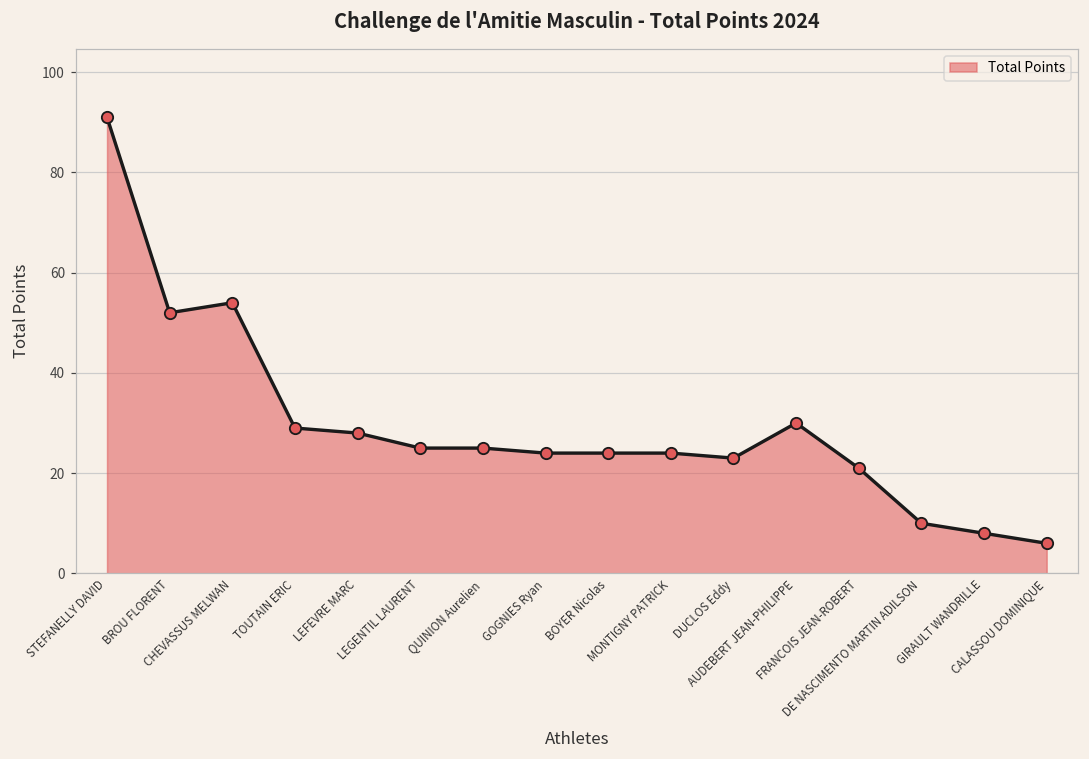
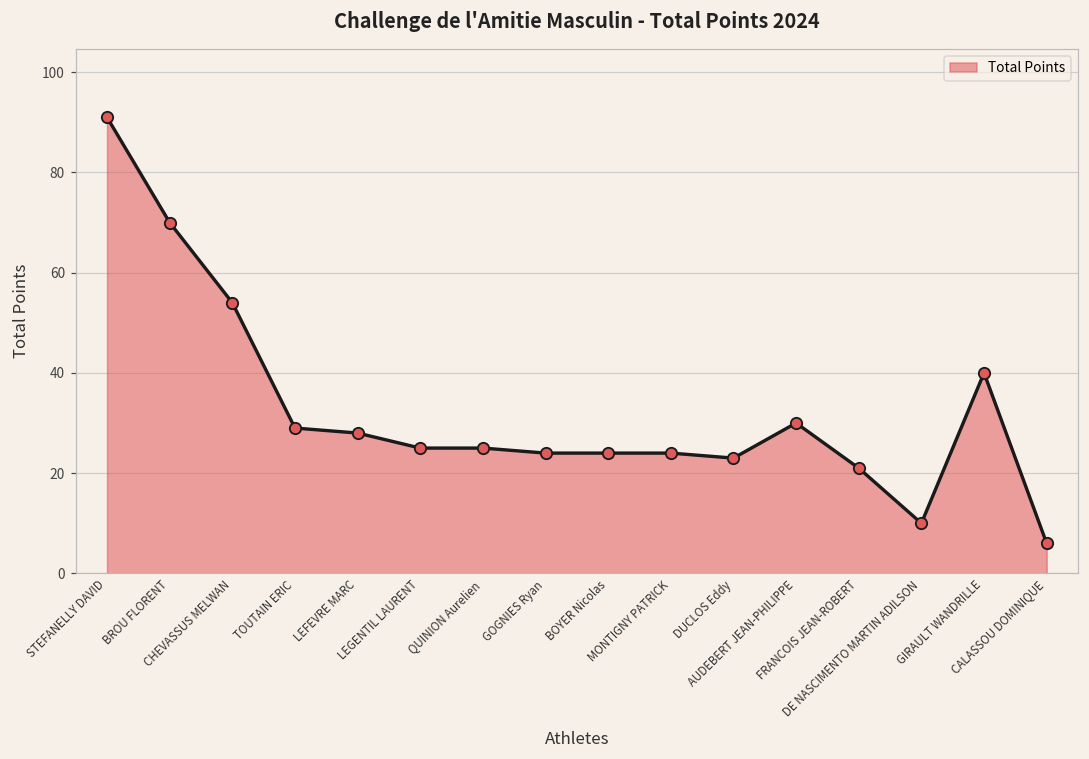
  {
    "STEFANELLY DAVID": 91,
-   "BROU FLORENT": 52,
+   "BROU FLORENT": 70,
    "CHEVASSUS MELWAN": 54,
    "TOUTAIN ERIC": 29,
    "LEFEVRE MARC": 28,
    "LEGENTIL LAURENT": 25,
    "QUINION Aurelien": 25,
    "GOGNIES Ryan": 24,
    "BOYER Nicolas": 24,
    "MONTIGNY PATRICK": 24,
    "DUCLOS Eddy": 23,
    "AUDEBERT JEAN-PHILIPPE": 30,
    "FRANCOIS JEAN-ROBERT": 21,
    "DE NASCIMENTO MARTIN ADILSON": 10,
-   "GIRAULT WANDRILLE": 8,
+   "GIRAULT WANDRILLE": 40,
    "CALASSOU DOMINIQUE": 6
  }
